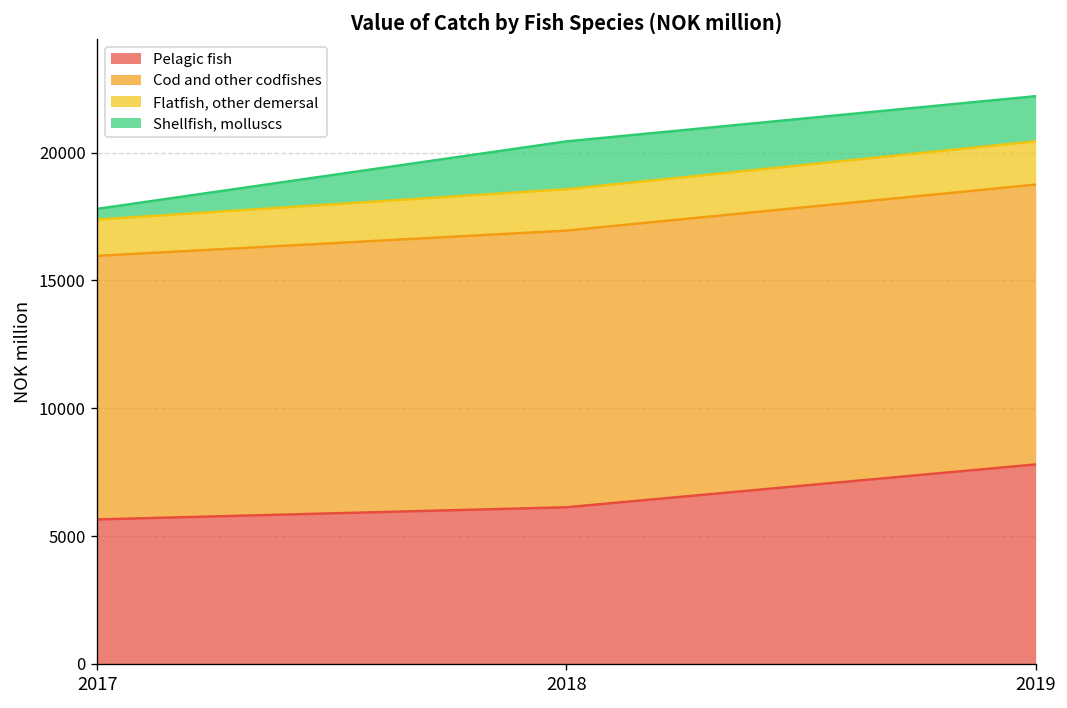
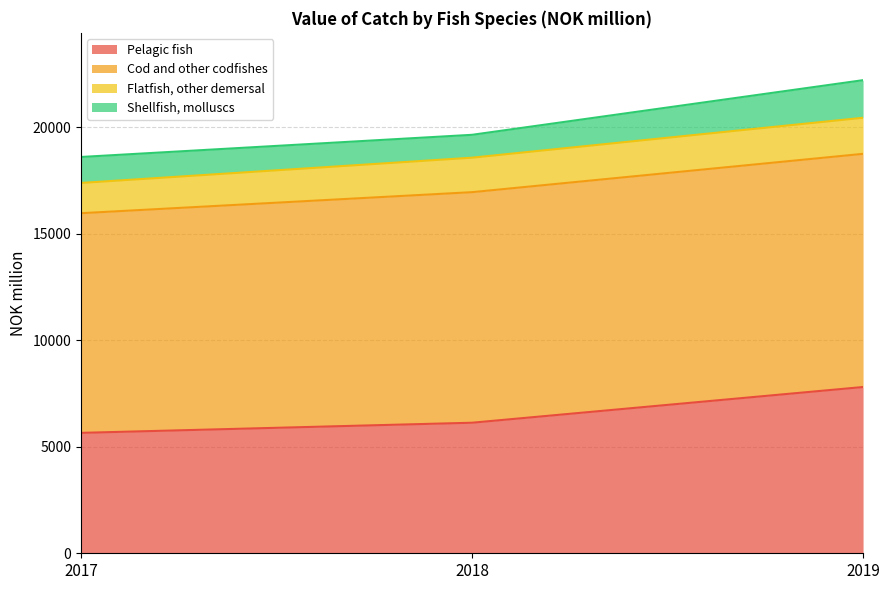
  {
    "Pelagic fish": {
      "2017": 5700,
      "2018": 6100,
      "2019": 7800
    },
    "Shellfish, molluscs": {
-     "2017": 400,
-     "2018": 1900,
+     "2017": 1200,
+     "2018": 1100,
      "2019": 1800
    }
  }
